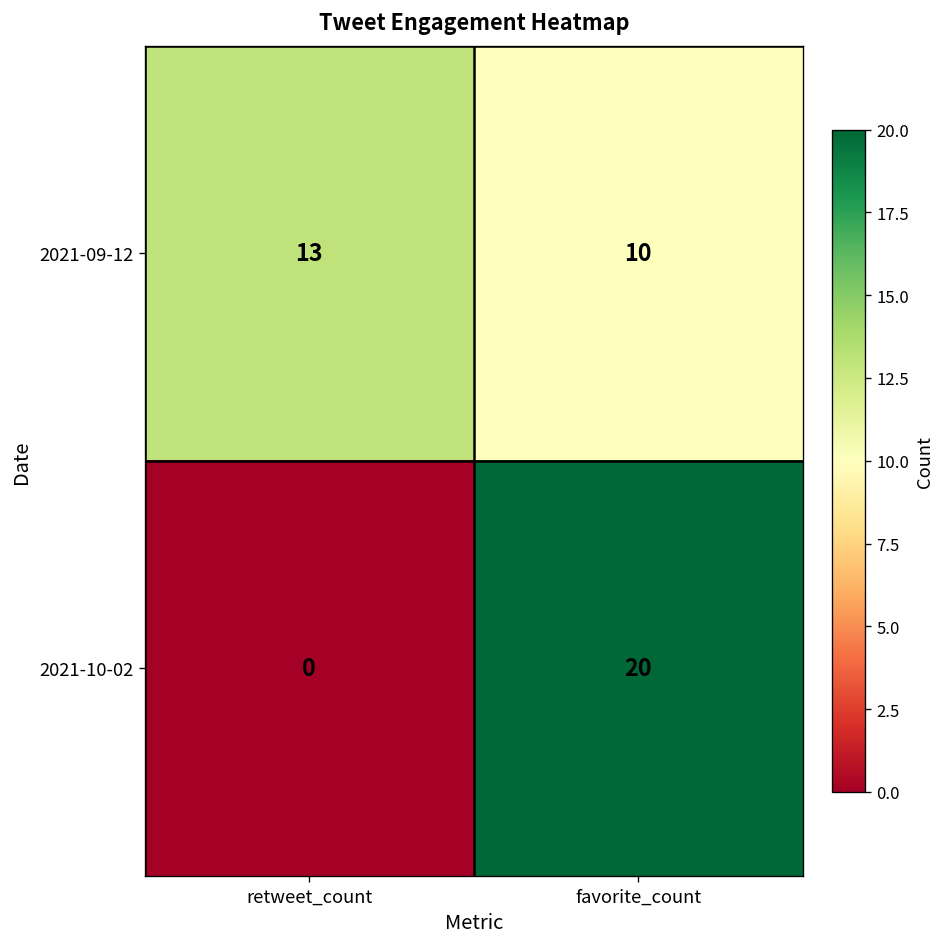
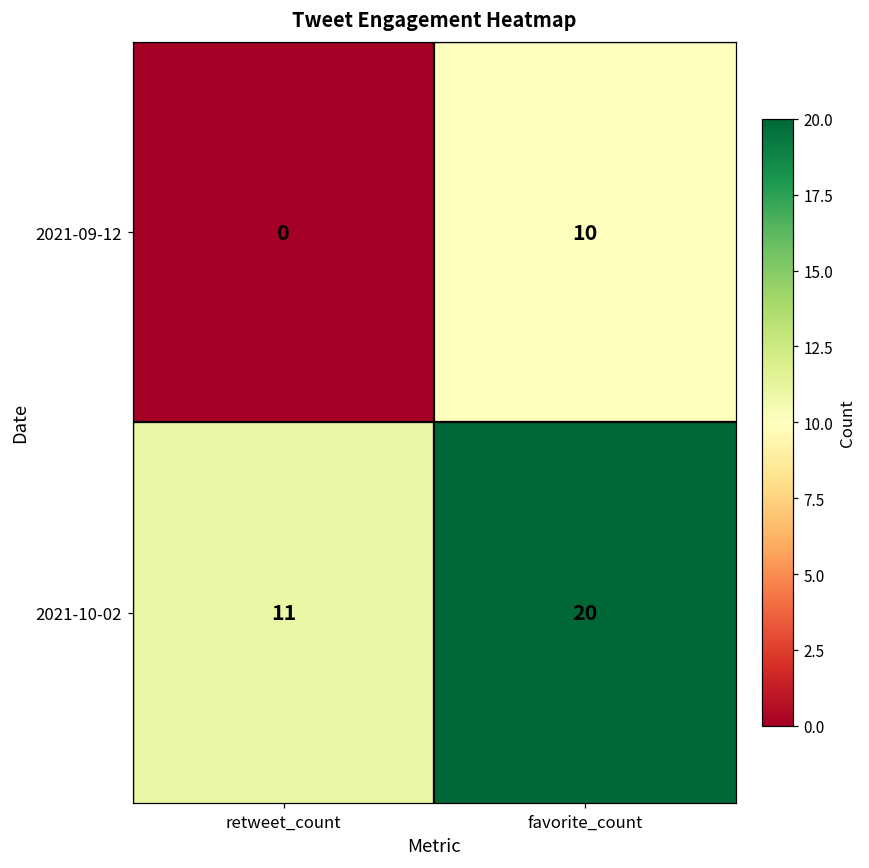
  {
    "2021-09-12": {
-     "retweet_count": 13,
+     "retweet_count": 0,
      "favorite_count": 10
    },
    "2021-10-02": {
-     "retweet_count": 0,
+     "retweet_count": 11,
      "favorite_count": 20
    }
  }
